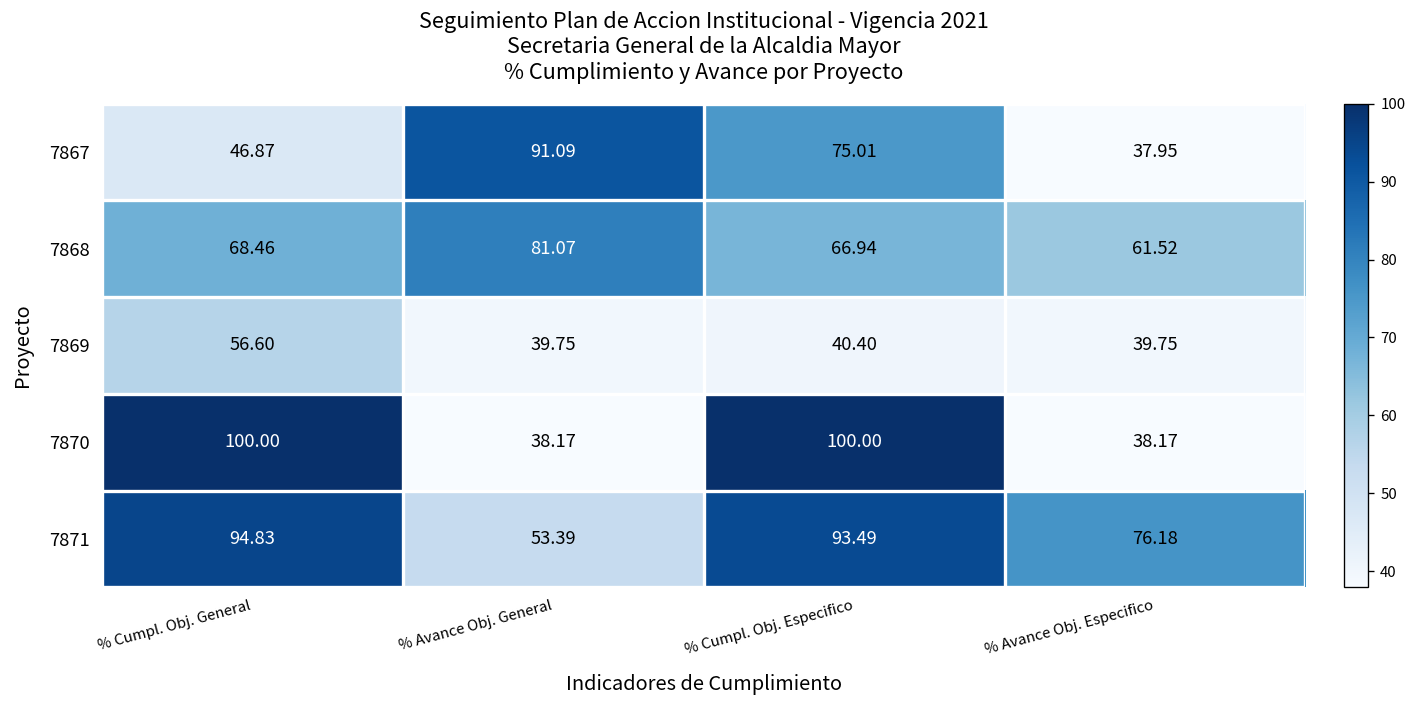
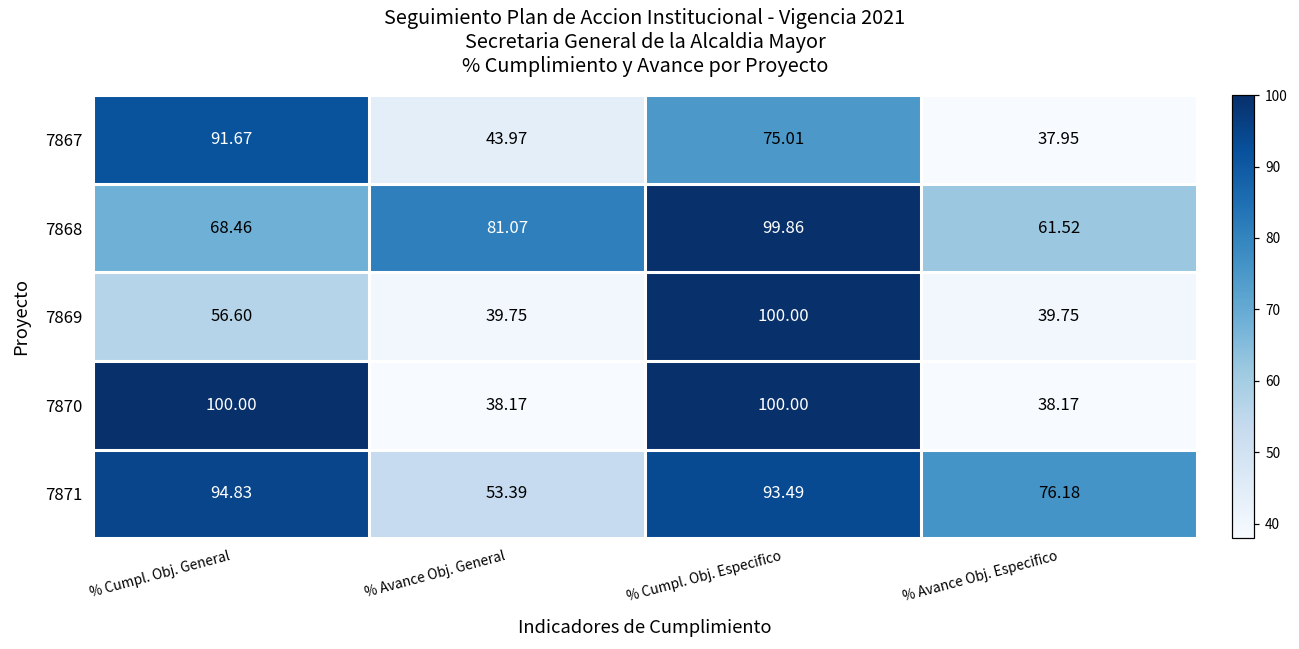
  {
    "7867": {
-     "% Cumpl. Obj. General": 46.87,
-     "% Avance Obj. General": 91.09,
+     "% Cumpl. Obj. General": 91.67,
+     "% Avance Obj. General": 43.97,
      "% Cumpl. Obj. Especifico": 75.01,
      "% Avance Obj. Especifico": 37.95
    },
    "7868": {
      "% Cumpl. Obj. General": 68.46,
      "% Avance Obj. General": 81.07,
-     "% Cumpl. Obj. Especifico": 66.94,
+     "% Cumpl. Obj. Especifico": 99.86,
      "% Avance Obj. Especifico": 61.52
    },
    "7869": {
      "% Cumpl. Obj. General": 56.60,
      "% Avance Obj. General": 39.75,
-     "% Cumpl. Obj. Especifico": 40.40,
+     "% Cumpl. Obj. Especifico": 100.00,
      "% Avance Obj. Especifico": 39.75
    },
    "7870": {
      "% Cumpl. Obj. General": 100.00,
      "% Avance Obj. General": 38.17,
      "% Cumpl. Obj. Especifico": 100.00,
      "% Avance Obj. Especifico": 38.17
    },
    "7871": {
      "% Cumpl. Obj. General": 94.83,
      "% Avance Obj. General": 53.39,
      "% Cumpl. Obj. Especifico": 93.49,
      "% Avance Obj. Especifico": 76.18
    }
  }
